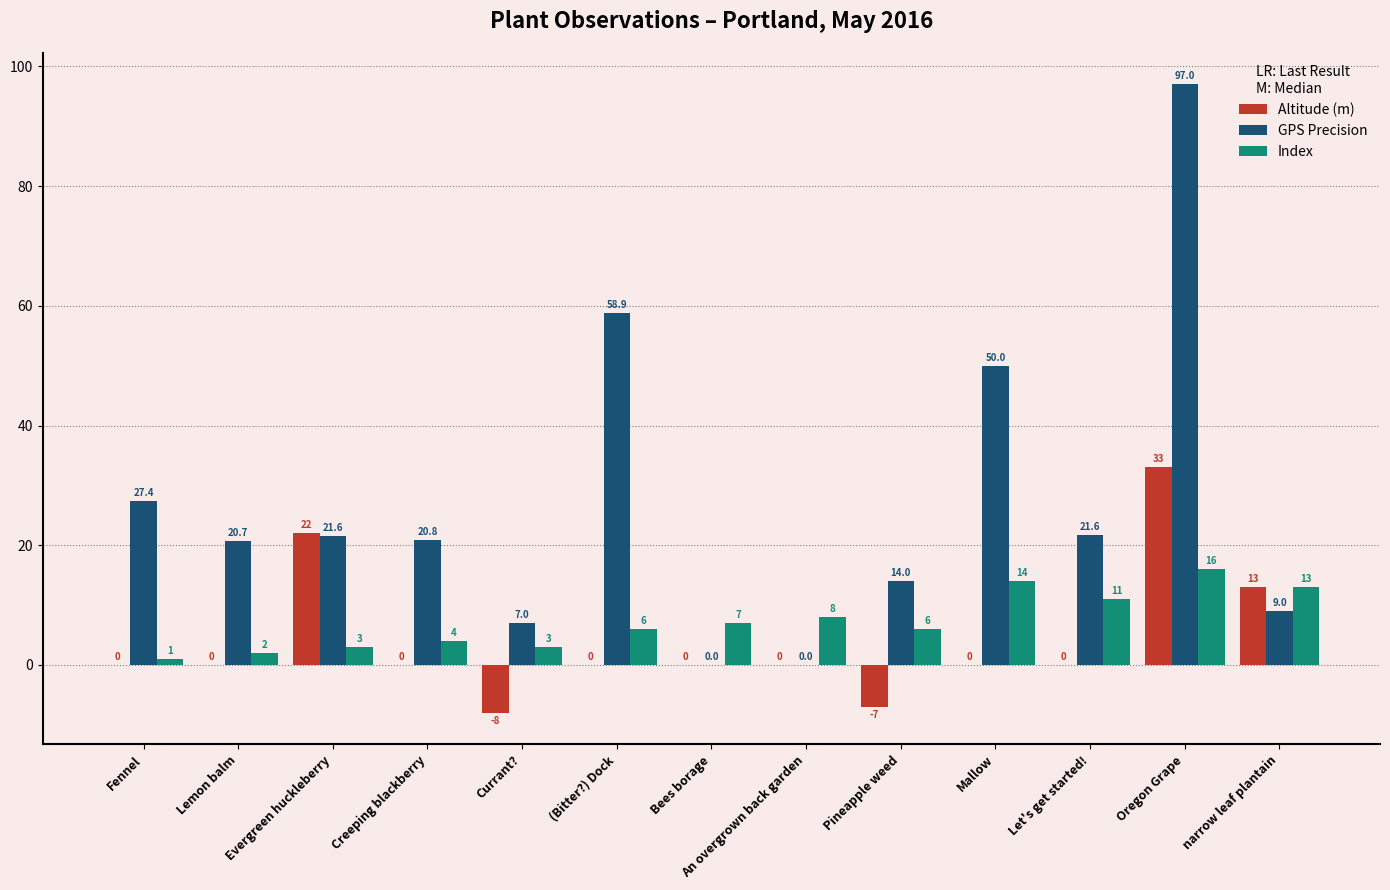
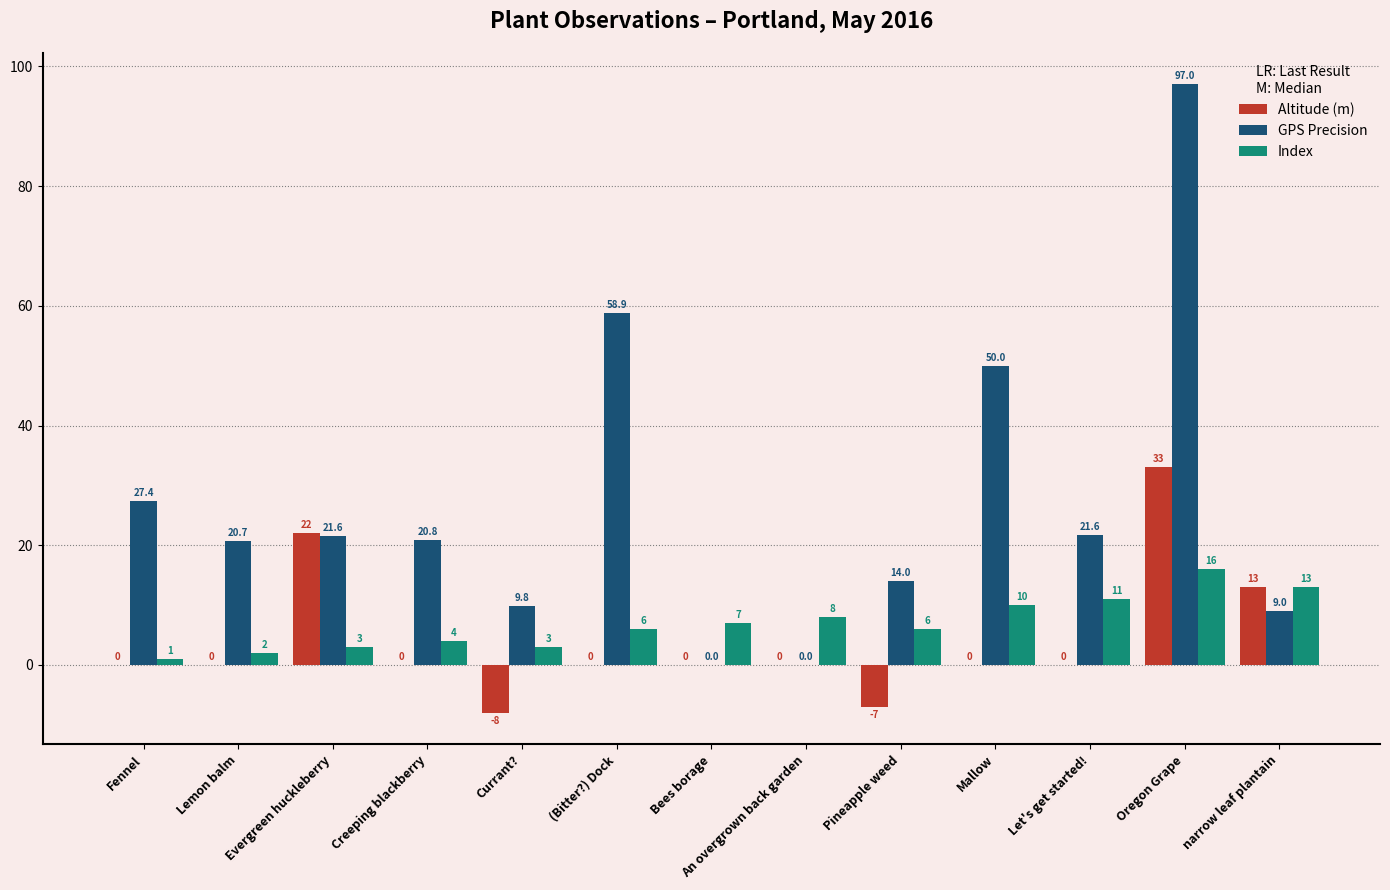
  {
    "Altitude (m)": {
      "Fennel": 0,
      "Lemon balm": 0,
      "Evergreen huckleberry": 22,
      "Creeping blackberry": 0,
      "Currant?": -8,
      "(Bitter?) Dock": 0,
      "Bees borage": 0,
      "An overgrown back garden": 0,
      "Pineapple weed": -7,
      "Mallow": 0,
      "Let's get started!": 0,
      "Oregon Grape": 33,
      "narrow leaf plantain": 13
    },
    "GPS Precision": {
      "Fennel": 27.4,
      "Lemon balm": 20.7,
      "Evergreen huckleberry": 21.6,
      "Creeping blackberry": 20.8,
-     "Currant?": 7.0,
+     "Currant?": 9.8,
      "(Bitter?) Dock": 58.9,
      "Bees borage": 0.0,
      "An overgrown back garden": 0.0,
      "Pineapple weed": 14.0,
      "Mallow": 50.0,
      "Let's get started!": 21.6,
      "Oregon Grape": 97.0,
      "narrow leaf plantain": 9.0
    },
    "Index": {
      "Fennel": 1,
      "Lemon balm": 2,
      "Evergreen huckleberry": 3,
      "Creeping blackberry": 4,
      "Currant?": 3,
      "(Bitter?) Dock": 6,
      "Bees borage": 7,
      "An overgrown back garden": 8,
      "Pineapple weed": 6,
-     "Mallow": 14,
+     "Mallow": 10,
      "Let's get started!": 11,
      "Oregon Grape": 16,
      "narrow leaf plantain": 13
    }
  }
